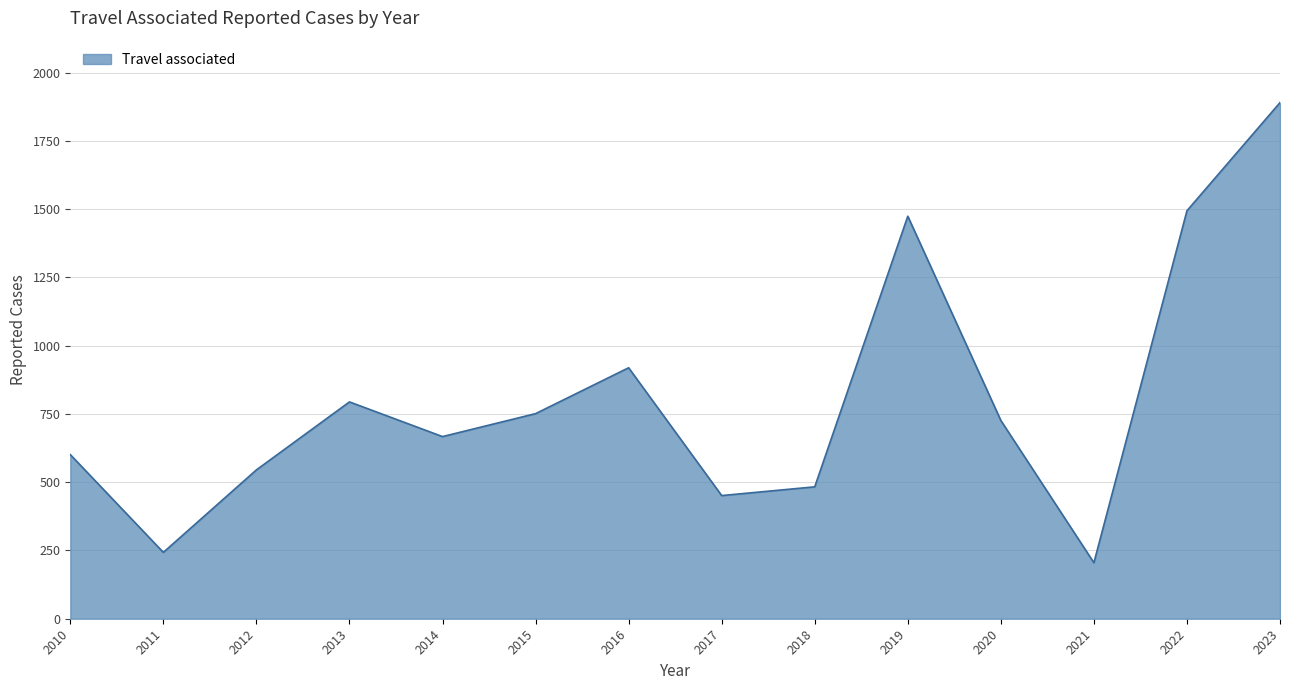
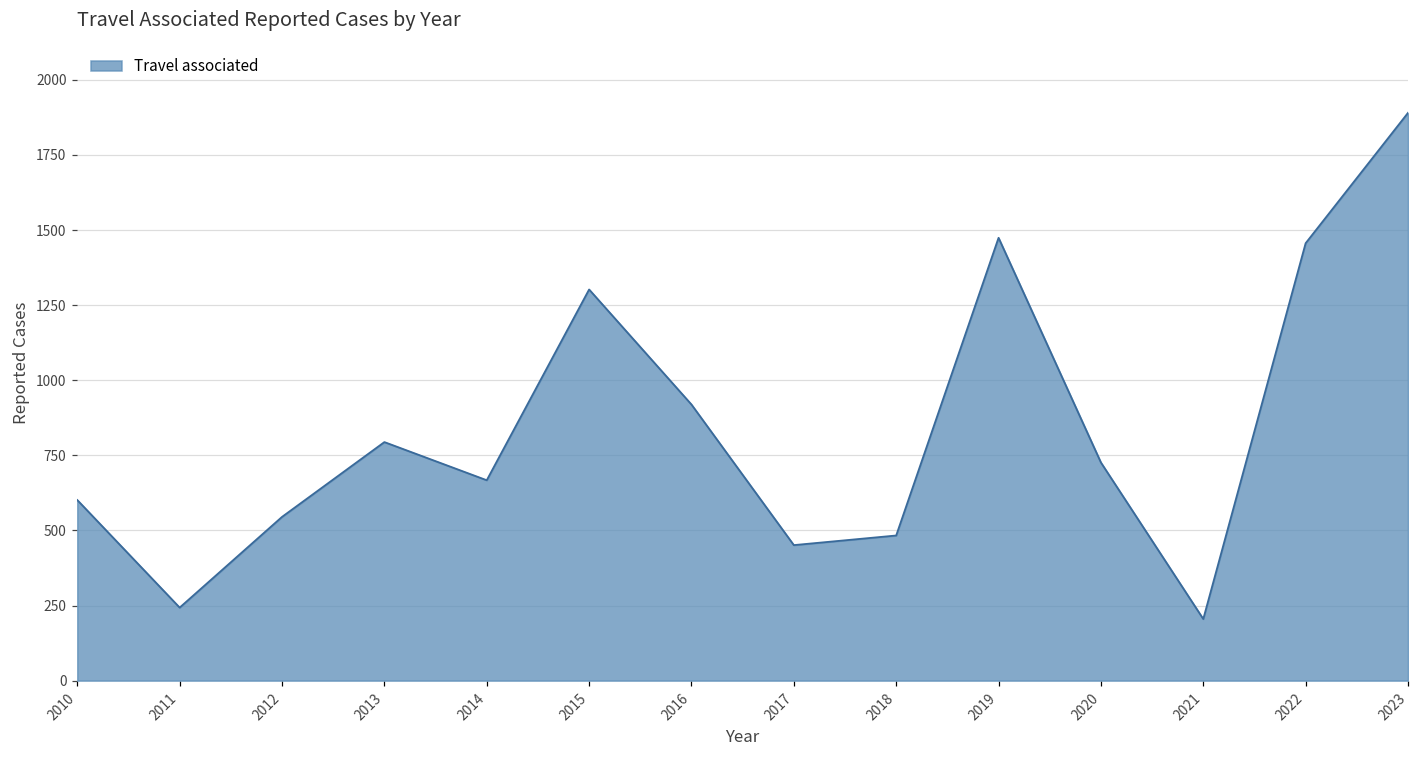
  {
    "2010": 600,
    "2011": 240,
    "2012": 550,
    "2013": 790,
    "2014": 670,
-   "2015": 750,
+   "2015": 1300,
    "2016": 920,
    "2017": 450,
    "2018": 480,
    "2019": 1470,
    "2020": 730,
    "2021": 210,
-   "2022": 1490,
+   "2022": 1460,
    "2023": 1890
  }
